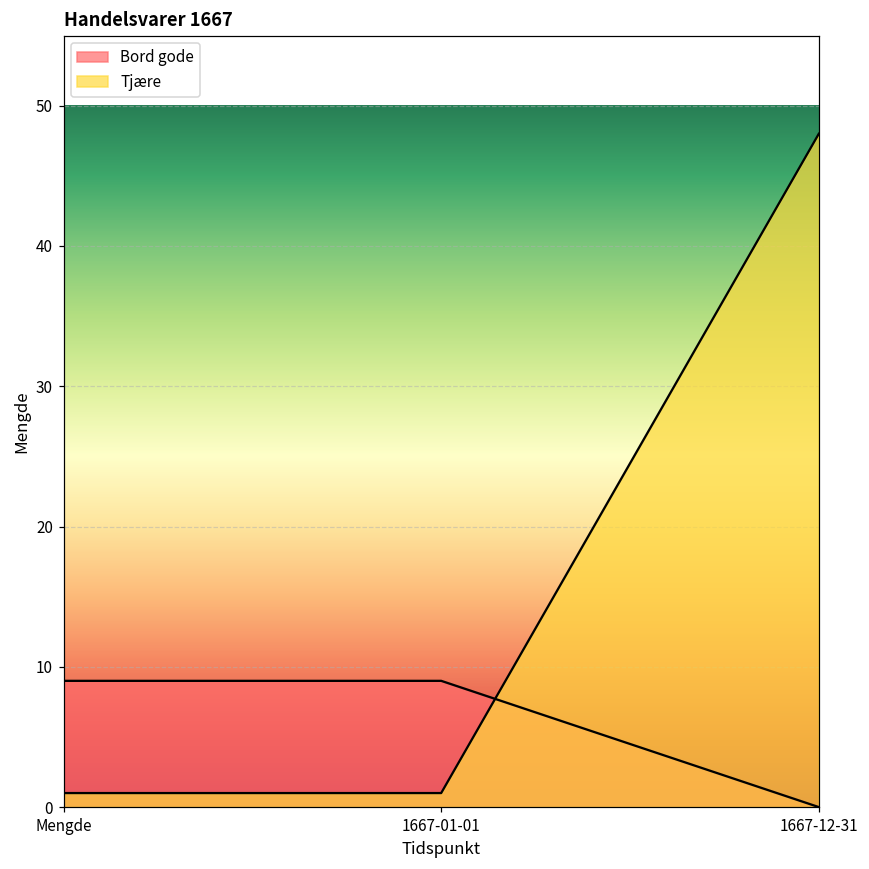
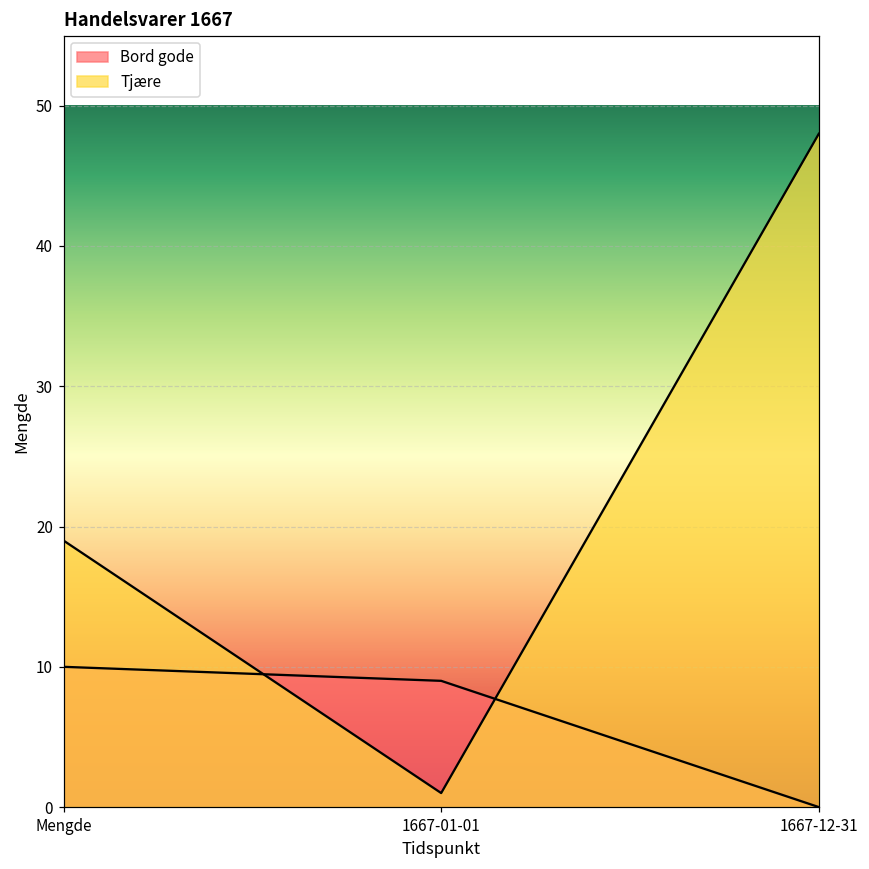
  {
    "Bord gode": {
-     "Mengde": 9,
+     "Mengde": 10,
      "1667-01-01": 9,
      "1667-12-31": 0
    },
    "Tjære": {
-     "Mengde": 1,
+     "Mengde": 19,
      "1667-01-01": 1,
      "1667-12-31": 48
    }
  }
